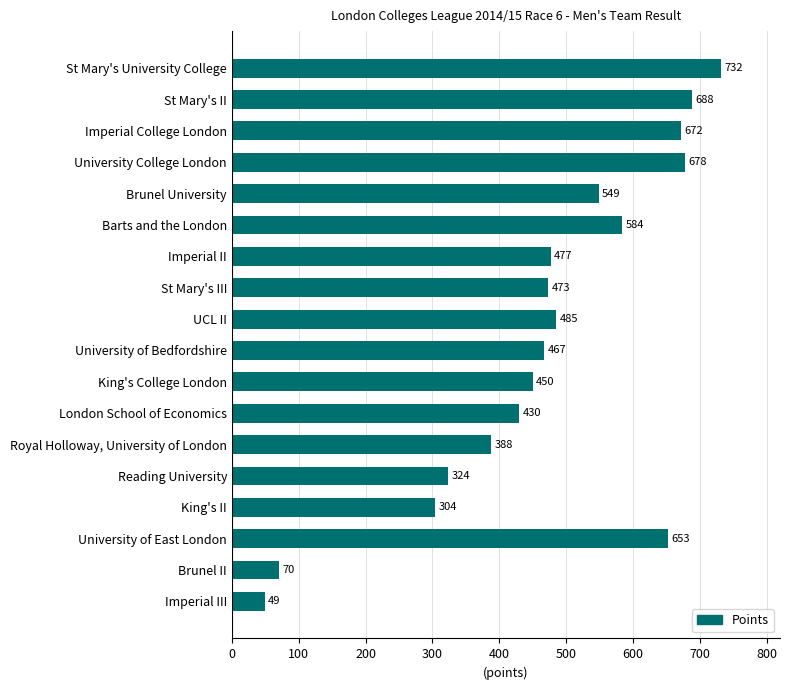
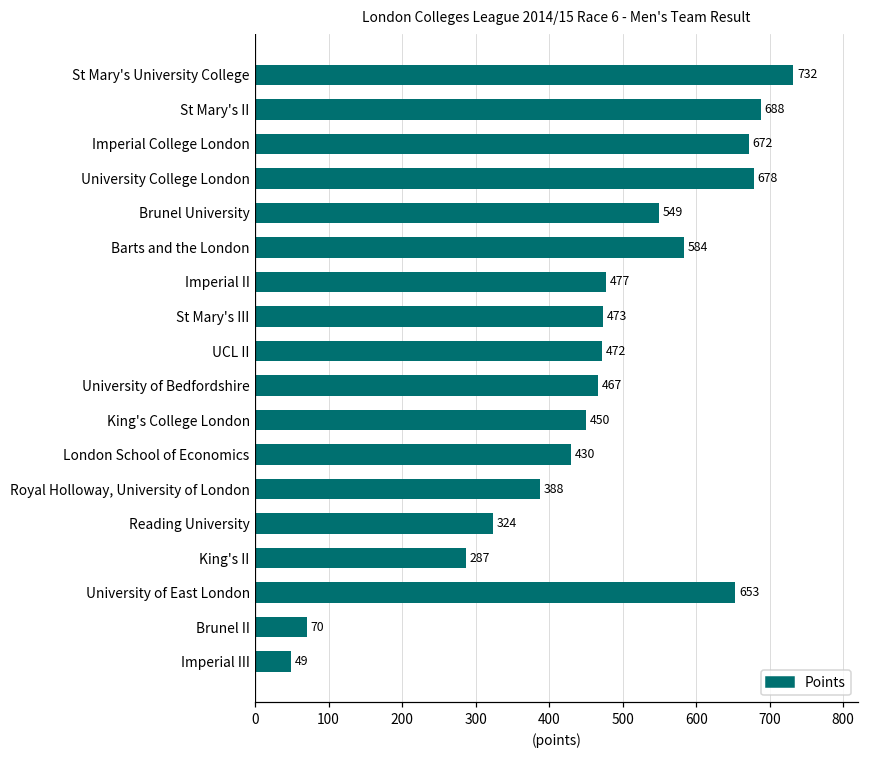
  {
    "St Mary's University College": 732,
    "St Mary's II": 688,
    "Imperial College London": 672,
    "University College London": 678,
    "Brunel University": 549,
    "Barts and the London": 584,
    "Imperial II": 477,
    "St Mary's III": 473,
-   "UCL II": 485,
+   "UCL II": 472,
    "University of Bedfordshire": 467,
    "King's College London": 450,
    "London School of Economics": 430,
    "Royal Holloway, University of London": 388,
    "Reading University": 324,
-   "King's II": 304,
+   "King's II": 287,
    "University of East London": 653,
    "Brunel II": 70,
    "Imperial III": 49
  }
